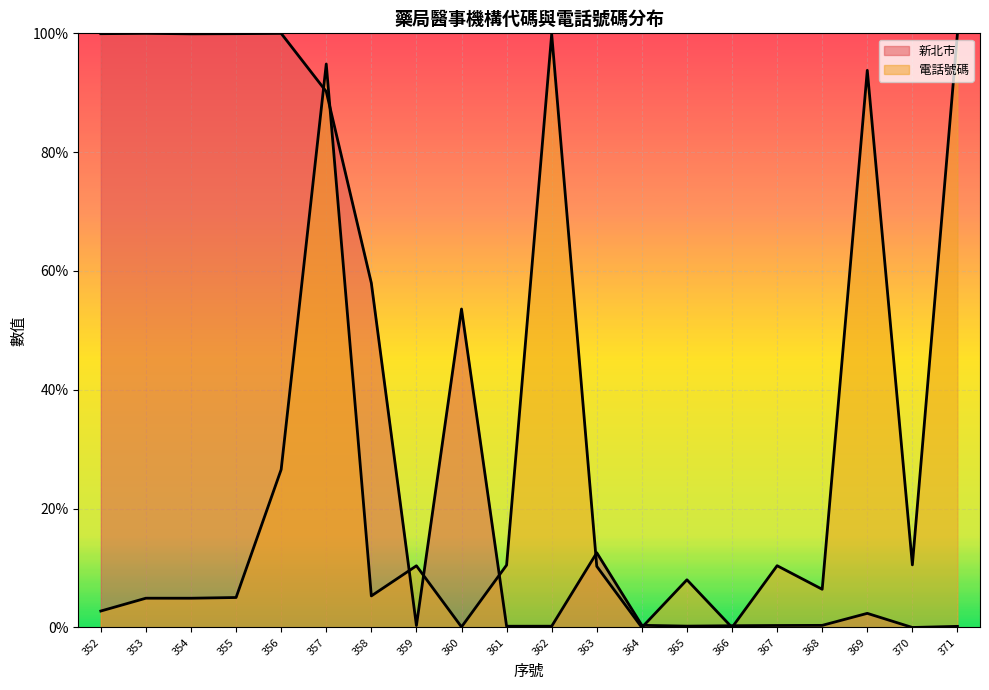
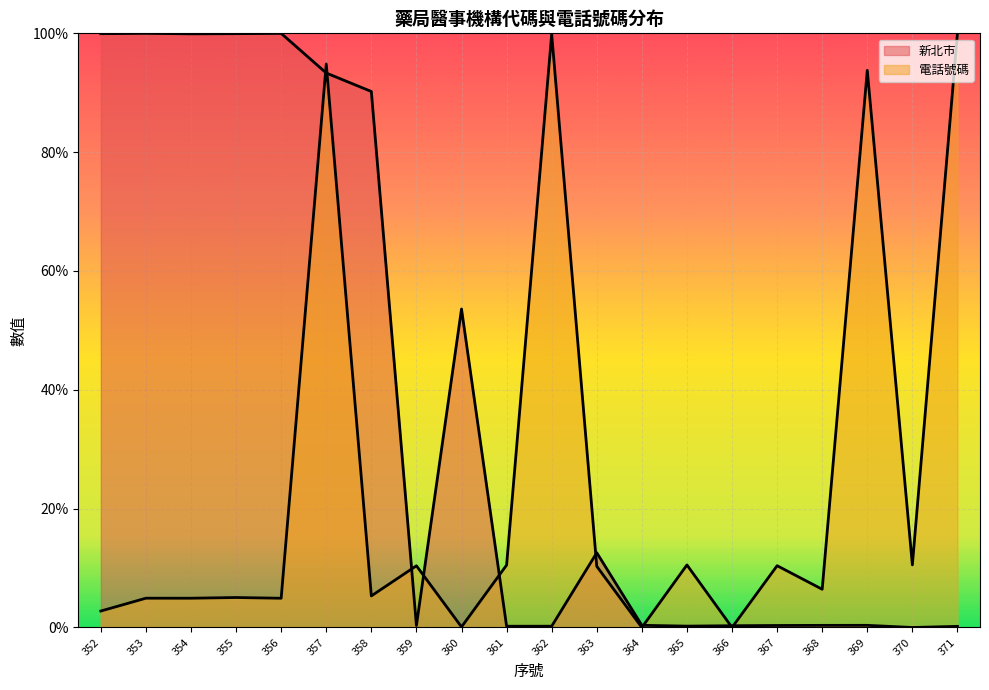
  {
    "新北市": {
      "352": "100%",
      "353": "100%",
      "354": "100%",
      "355": "100%",
      "356": "100%",
-     "357": "90%",
-     "358": "58%",
+     "357": "93%",
+     "358": "90%",
      "359": "0%",
      "360": "54%",
      "361": "0%",
      "362": "0%",
      "363": "13%",
      "365": "0%",
      "367": "0%",
      "368": "0%",
-     "369": "2%",
+     "369": "0%",
      "370": "0%",
      "371": "0%"
    },
    "電話號碼": {
      "352": "3%",
      "353": "5%",
      "354": "5%",
      "355": "5%",
-     "356": "27%",
+     "356": "5%",
      "357": "95%",
      "358": "5%",
      "359": "10%",
      "360": "0%",
      "361": "11%",
      "362": "100%",
      "363": "10%",
-     "365": "8%",
+     "365": "11%",
      "367": "10%",
      "368": "6%",
      "369": "94%",
      "370": "11%",
      "371": "100%"
    }
  }
